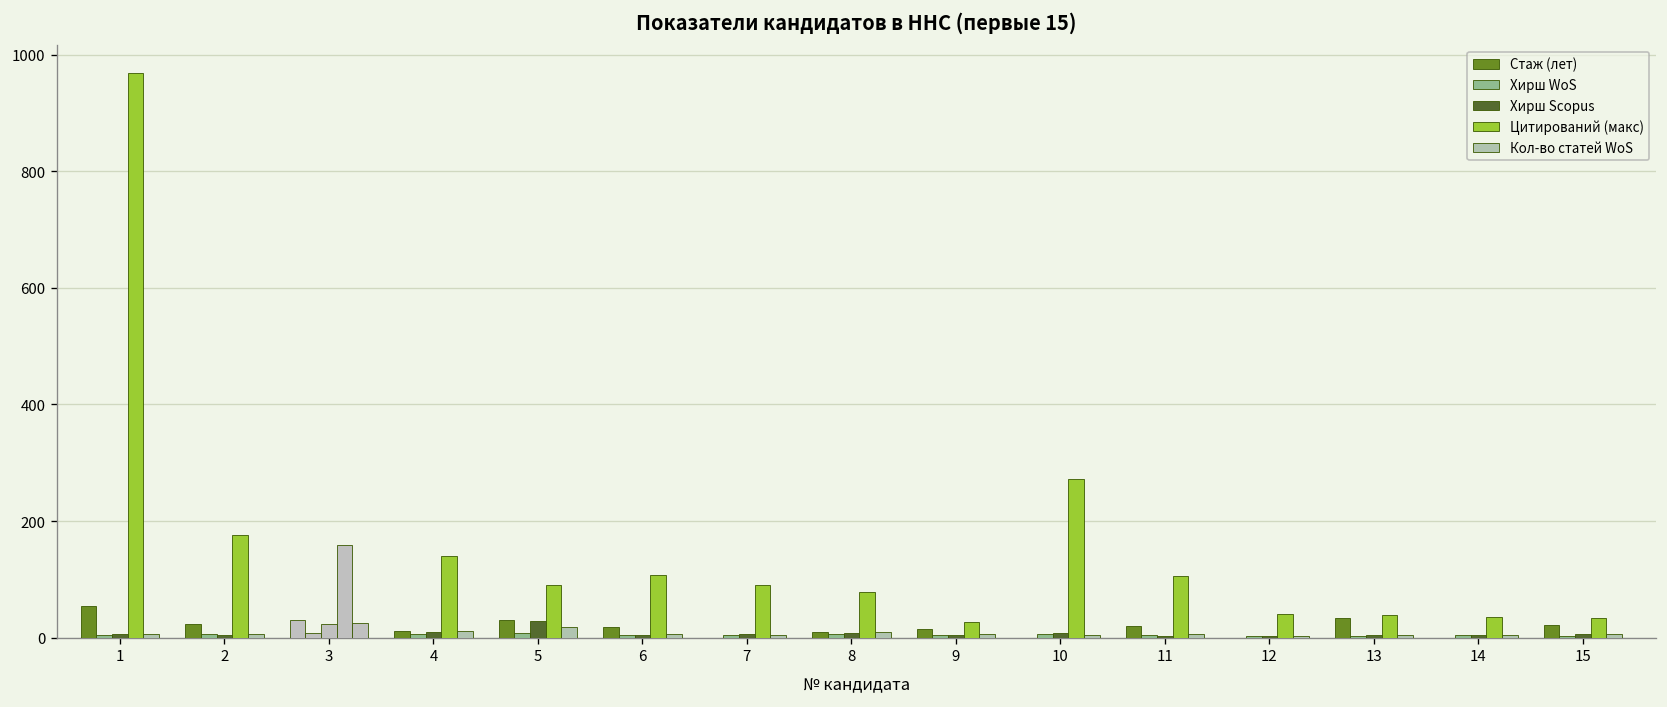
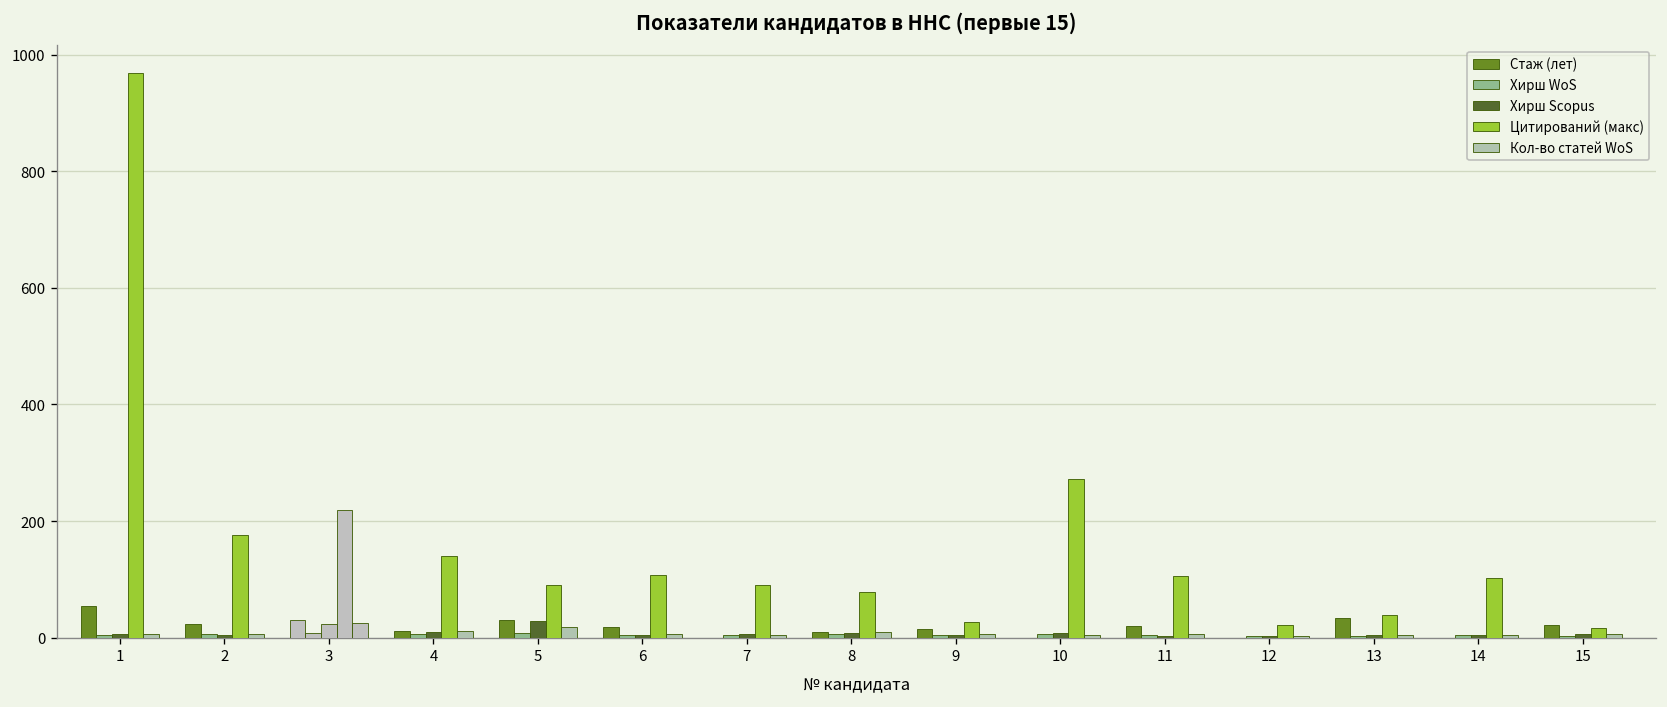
  {
    "Цитирований (макс)": {
      "1": 970,
      "2": 180,
-     "3": 160,
+     "3": 220,
      "4": 140,
      "5": 90,
      "6": 110,
      "7": 90,
      "8": 80,
      "9": 30,
      "10": 270,
      "11": 110,
-     "12": 40,
+     "12": 20,
      "13": 40,
-     "14": 40,
-     "15": 30
+     "14": 100,
+     "15": 20
    }
  }
